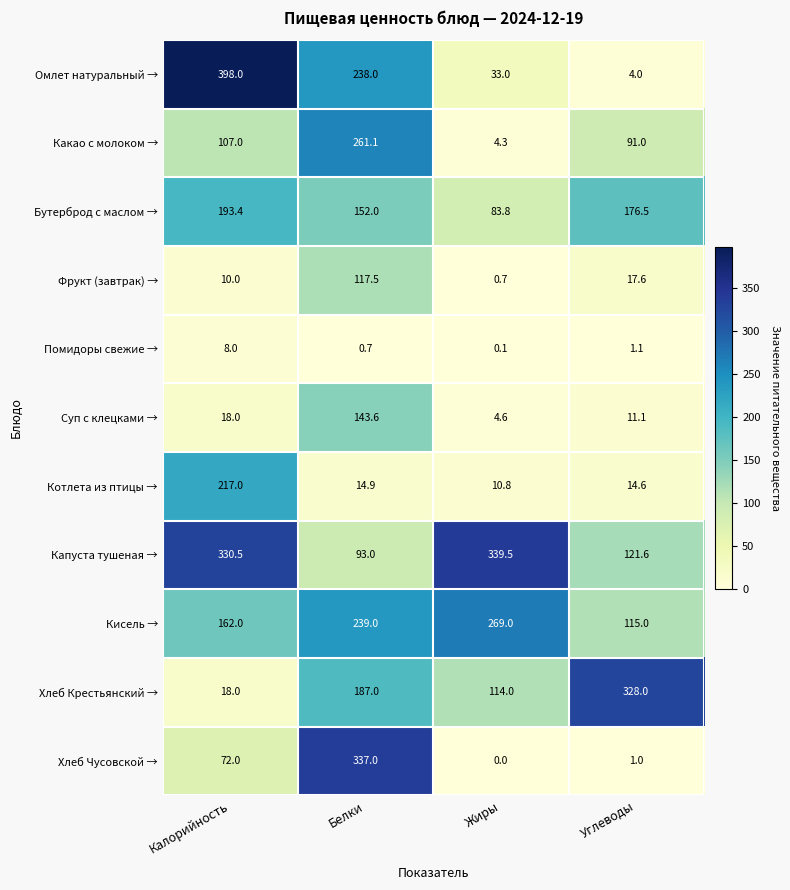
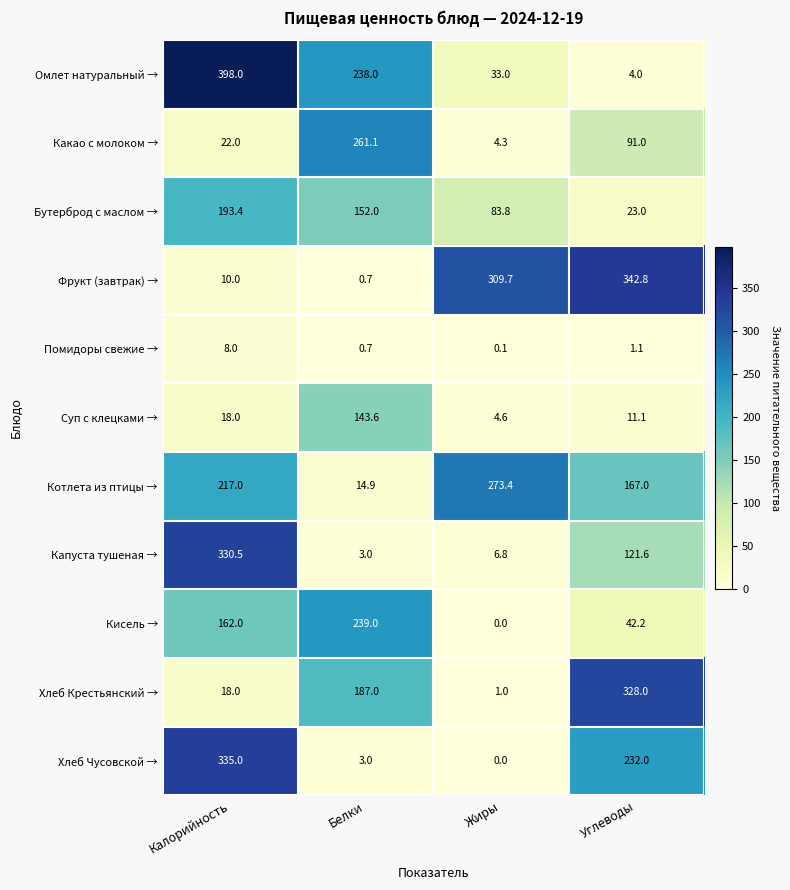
  {
    "Омлет натуральный →": {
      "Калорийность": 398.0,
      "Белки": 238.0,
      "Жиры": 33.0,
      "Углеводы": 4.0
    },
    "Какао с молоком →": {
-     "Калорийность": 107.0,
+     "Калорийность": 22.0,
      "Белки": 261.1,
      "Жиры": 4.3,
      "Углеводы": 91.0
    },
    "Бутерброд с маслом →": {
      "Калорийность": 193.4,
      "Белки": 152.0,
      "Жиры": 83.8,
-     "Углеводы": 176.5
+     "Углеводы": 23.0
    },
    "Фрукт (завтрак) →": {
      "Калорийность": 10.0,
-     "Белки": 117.5,
-     "Жиры": 0.7,
-     "Углеводы": 17.6
+     "Белки": 0.7,
+     "Жиры": 309.7,
+     "Углеводы": 342.8
    },
    "Помидоры свежие →": {
      "Калорийность": 8.0,
      "Белки": 0.7,
      "Жиры": 0.1,
      "Углеводы": 1.1
    },
    "Суп с клецками →": {
      "Калорийность": 18.0,
      "Белки": 143.6,
      "Жиры": 4.6,
      "Углеводы": 11.1
    },
    "Котлета из птицы →": {
      "Калорийность": 217.0,
      "Белки": 14.9,
-     "Жиры": 10.8,
-     "Углеводы": 14.6
+     "Жиры": 273.4,
+     "Углеводы": 167.0
    },
    "Капуста тушеная →": {
      "Калорийность": 330.5,
-     "Белки": 93.0,
-     "Жиры": 339.5,
+     "Белки": 3.0,
+     "Жиры": 6.8,
      "Углеводы": 121.6
    },
    "Кисель →": {
      "Калорийность": 162.0,
      "Белки": 239.0,
-     "Жиры": 269.0,
-     "Углеводы": 115.0
+     "Жиры": 0.0,
+     "Углеводы": 42.2
    },
    "Хлеб Крестьянский →": {
      "Калорийность": 18.0,
      "Белки": 187.0,
-     "Жиры": 114.0,
+     "Жиры": 1.0,
      "Углеводы": 328.0
    },
    "Хлеб Чусовской →": {
-     "Калорийность": 72.0,
-     "Белки": 337.0,
+     "Калорийность": 335.0,
+     "Белки": 3.0,
      "Жиры": 0.0,
-     "Углеводы": 1.0
+     "Углеводы": 232.0
    }
  }
